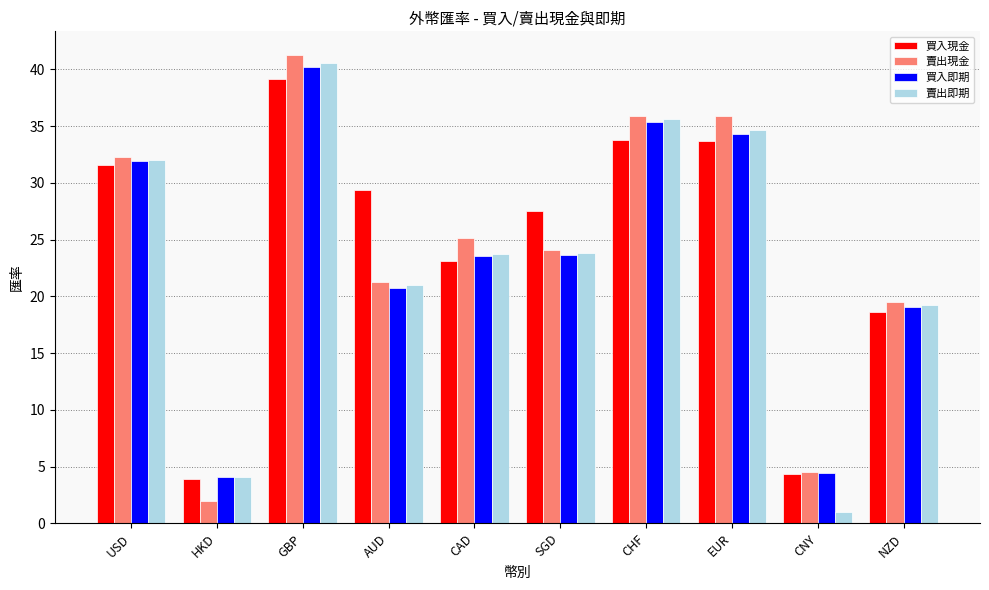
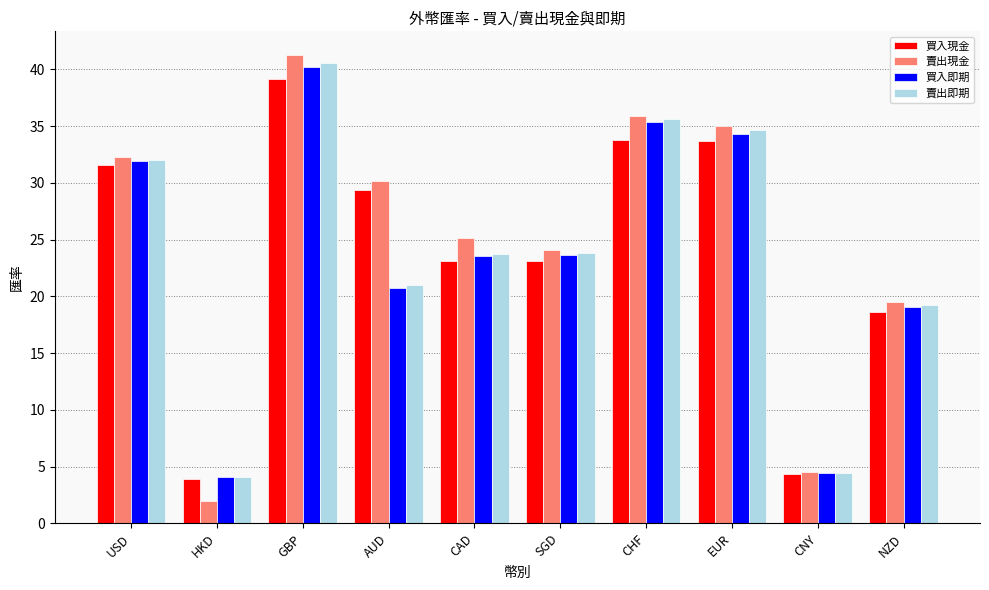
  {
    "買入現金": {
      "USD": 31.6,
      "HKD": 3.9,
      "GBP": 39.2,
      "AUD": 29.4,
      "CAD": 23.1,
-     "SGD": 27.5,
+     "SGD": 23.1,
      "CHF": 33.8,
      "EUR": 33.7,
      "CNY": 4.3,
      "NZD": 18.7
    },
    "賣出現金": {
      "USD": 32.3,
      "HKD": 2.0,
      "GBP": 41.3,
-     "AUD": 21.3,
+     "AUD": 30.2,
      "CAD": 25.1,
      "SGD": 24.1,
      "CHF": 35.9,
-     "EUR": 35.9,
+     "EUR": 35.0,
      "CNY": 4.5,
      "NZD": 19.5
    },
    "買入即期": {
      "USD": 31.9,
      "HKD": 4.1,
      "GBP": 40.2,
      "AUD": 20.8,
      "CAD": 23.5,
      "SGD": 23.6,
      "CHF": 35.4,
      "EUR": 34.3,
      "CNY": 4.4,
      "NZD": 19.0
    },
    "賣出即期": {
      "USD": 32.0,
      "HKD": 4.1,
      "GBP": 40.6,
      "AUD": 21.0,
      "CAD": 23.7,
      "SGD": 23.8,
      "CHF": 35.6,
      "EUR": 34.7,
-     "CNY": 1.0,
+     "CNY": 4.4,
      "NZD": 19.2
    }
  }
